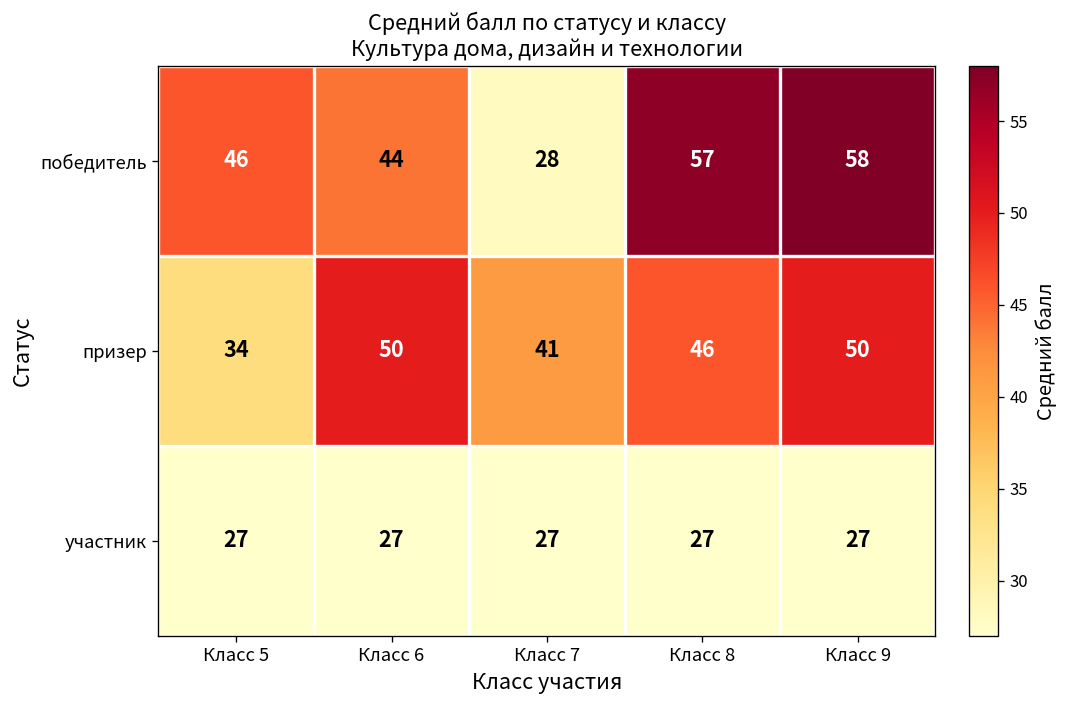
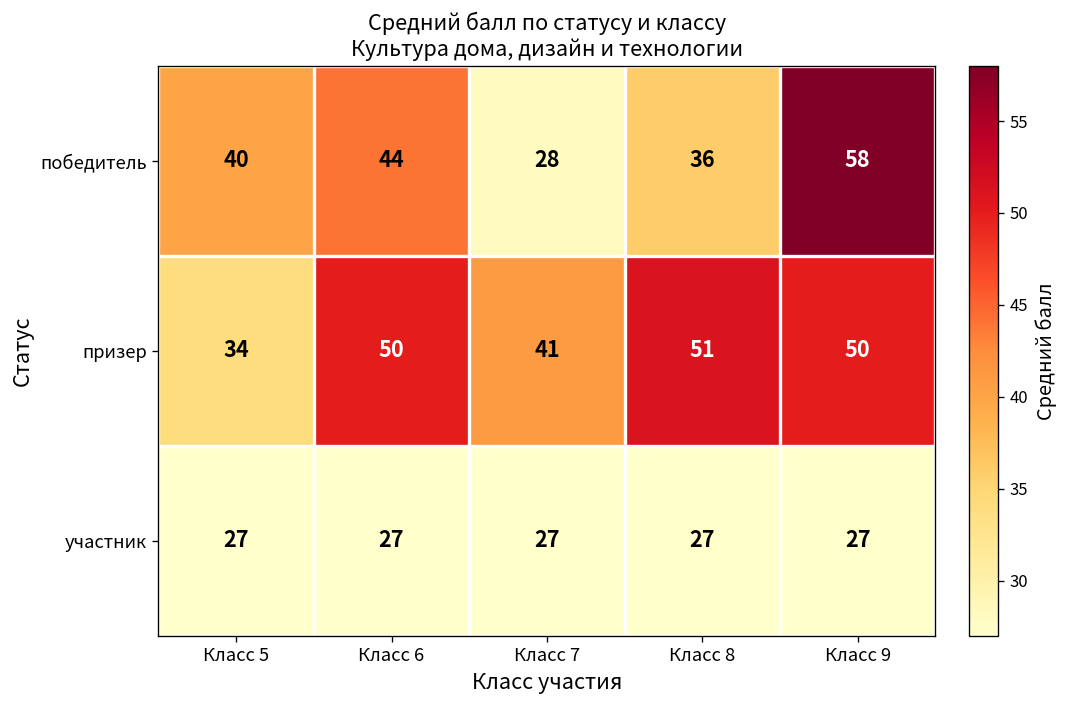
  {
    "победитель": {
-     "Класс 5": 46,
+     "Класс 5": 40,
      "Класс 6": 44,
      "Класс 7": 28,
-     "Класс 8": 57,
+     "Класс 8": 36,
      "Класс 9": 58
    },
    "призер": {
      "Класс 5": 34,
      "Класс 6": 50,
      "Класс 7": 41,
-     "Класс 8": 46,
+     "Класс 8": 51,
      "Класс 9": 50
    },
    "участник": {
      "Класс 5": 27,
      "Класс 6": 27,
      "Класс 7": 27,
      "Класс 8": 27,
      "Класс 9": 27
    }
  }
